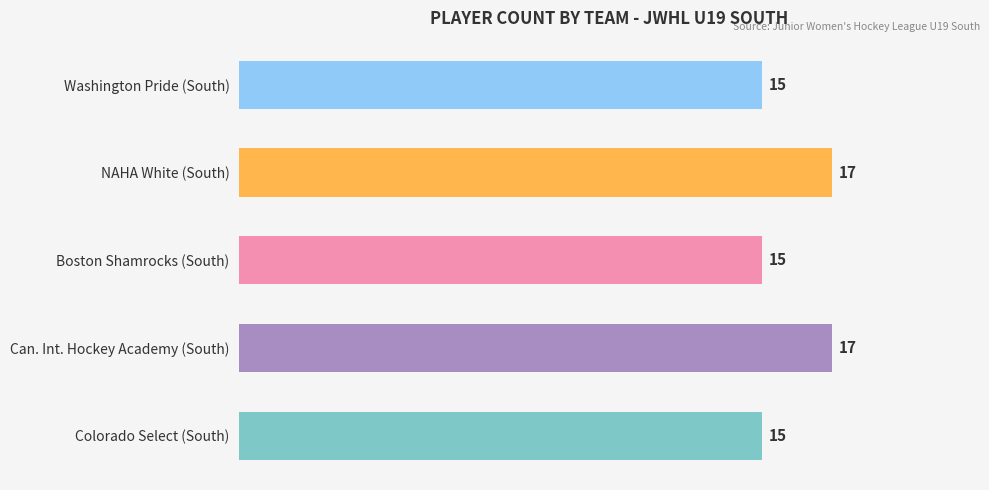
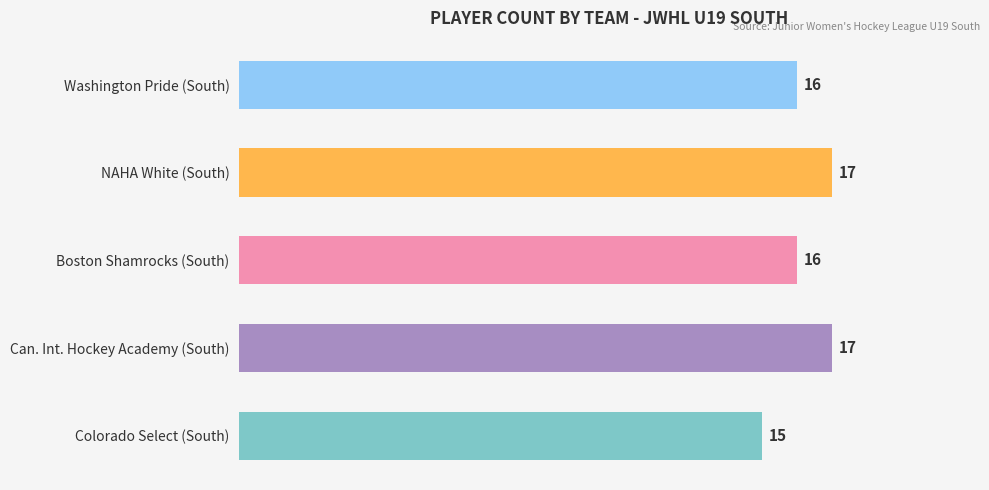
  {
-   "Washington Pride (South)": 15,
+   "Washington Pride (South)": 16,
    "NAHA White (South)": 17,
-   "Boston Shamrocks (South)": 15,
+   "Boston Shamrocks (South)": 16,
    "Can. Int. Hockey Academy (South)": 17,
    "Colorado Select (South)": 15
  }
